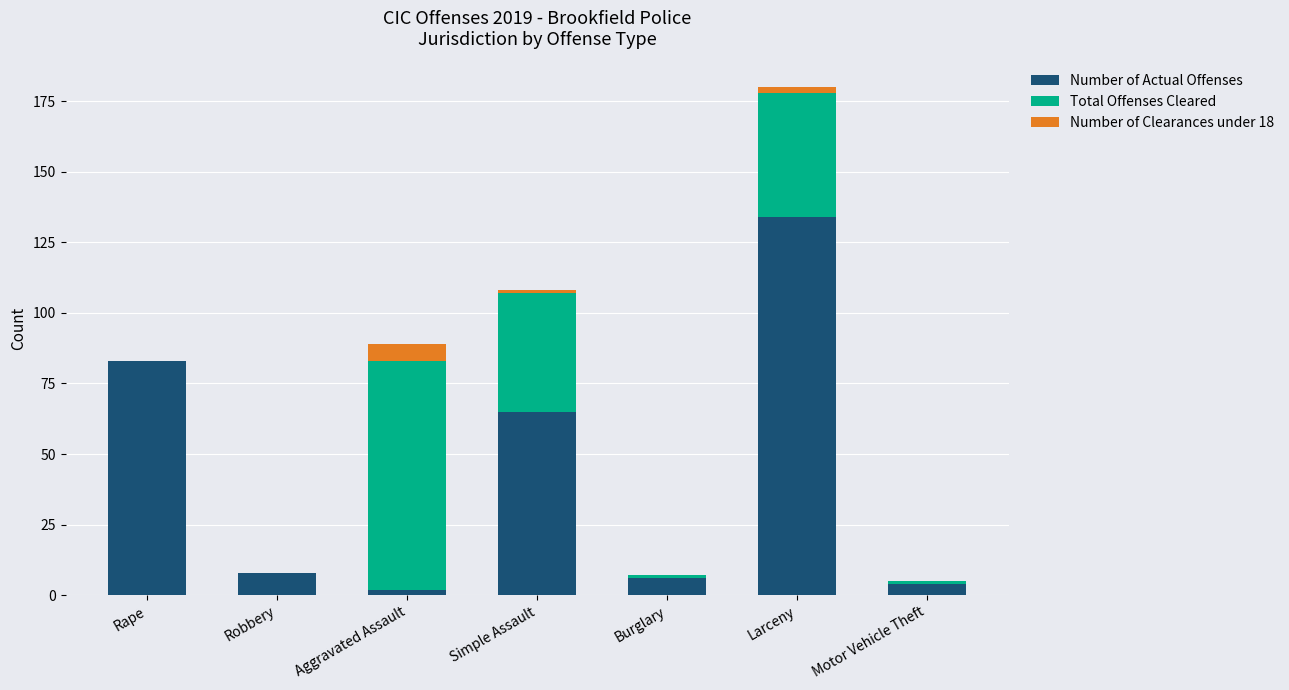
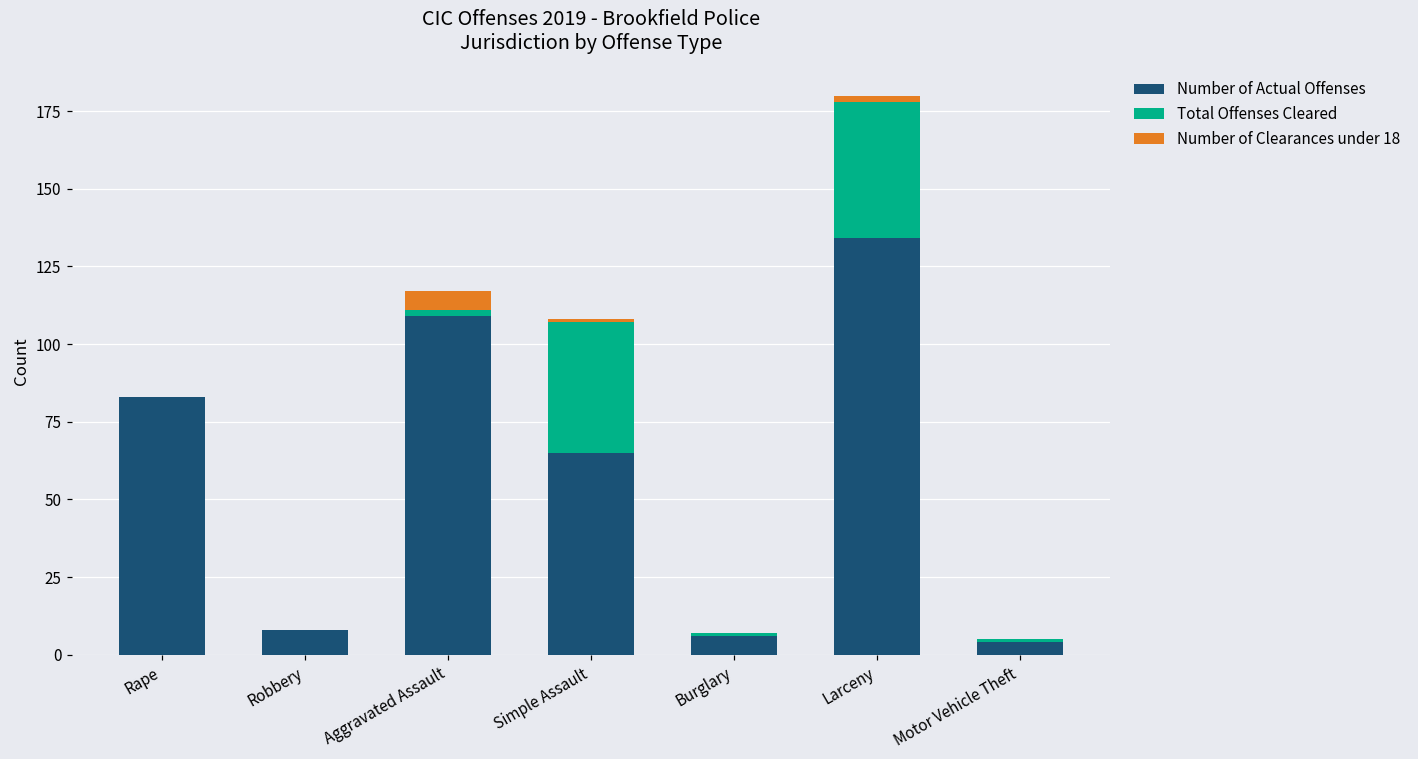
  {
    "Number of Actual Offenses": {
      "Rape": 83,
      "Robbery": 8,
-     "Aggravated Assault": 2,
+     "Aggravated Assault": 109,
      "Simple Assault": 65,
      "Burglary": 6,
      "Larceny": 134,
      "Motor Vehicle Theft": 4
    },
    "Total Offenses Cleared": {
      "Rape": 0,
      "Robbery": 0,
-     "Aggravated Assault": 81,
+     "Aggravated Assault": 2,
      "Simple Assault": 42,
      "Burglary": 1,
      "Larceny": 44,
      "Motor Vehicle Theft": 1
    },
    "Number of Clearances under 18": {
      "Rape": 0,
      "Robbery": 0,
      "Aggravated Assault": 6,
      "Simple Assault": 1,
      "Burglary": 0,
      "Larceny": 2,
      "Motor Vehicle Theft": 0
    }
  }
